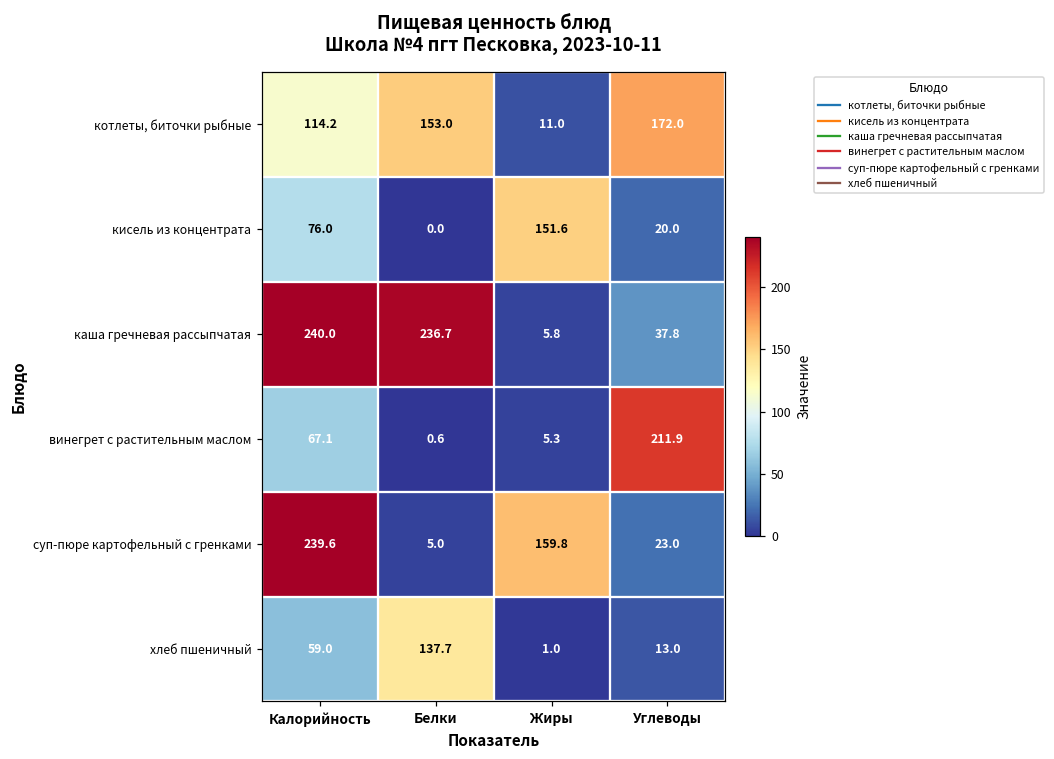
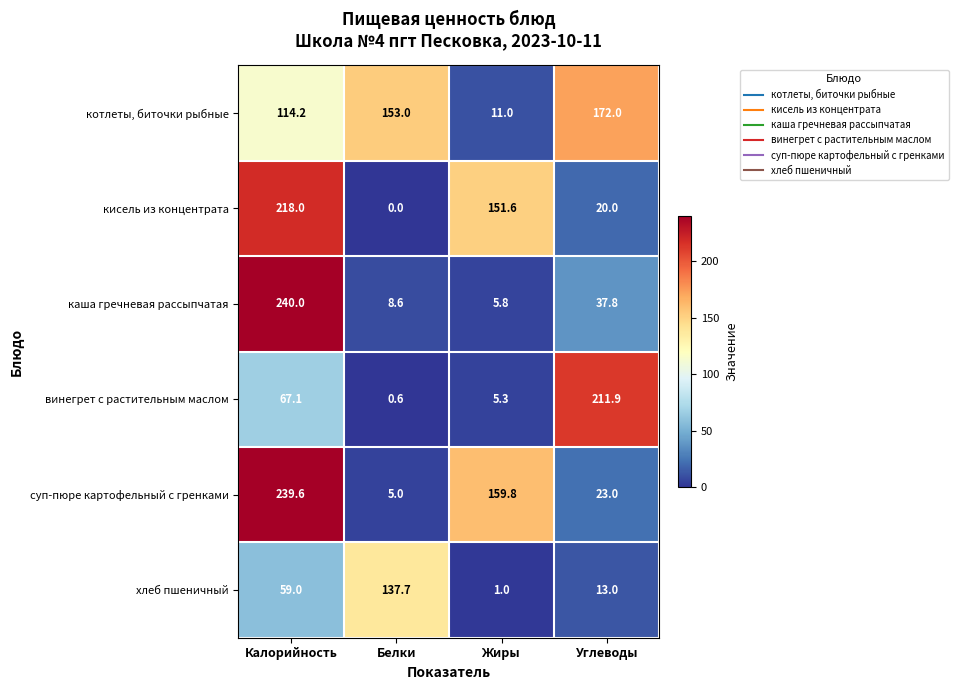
  {
    "котлеты, биточки рыбные": {
      "Калорийность": 114.2,
      "Белки": 153.0,
      "Жиры": 11.0,
      "Углеводы": 172.0
    },
    "кисель из концентрата": {
-     "Калорийность": 76.0,
+     "Калорийность": 218.0,
      "Белки": 0.0,
      "Жиры": 151.6,
      "Углеводы": 20.0
    },
    "каша гречневая рассыпчатая": {
      "Калорийность": 240.0,
-     "Белки": 236.7,
+     "Белки": 8.6,
      "Жиры": 5.8,
      "Углеводы": 37.8
    },
    "винегрет с растительным маслом": {
      "Калорийность": 67.1,
      "Белки": 0.6,
      "Жиры": 5.3,
      "Углеводы": 211.9
    },
    "суп-пюре картофельный с гренками": {
      "Калорийность": 239.6,
      "Белки": 5.0,
      "Жиры": 159.8,
      "Углеводы": 23.0
    },
    "хлеб пшеничный": {
      "Калорийность": 59.0,
      "Белки": 137.7,
      "Жиры": 1.0,
      "Углеводы": 13.0
    }
  }
